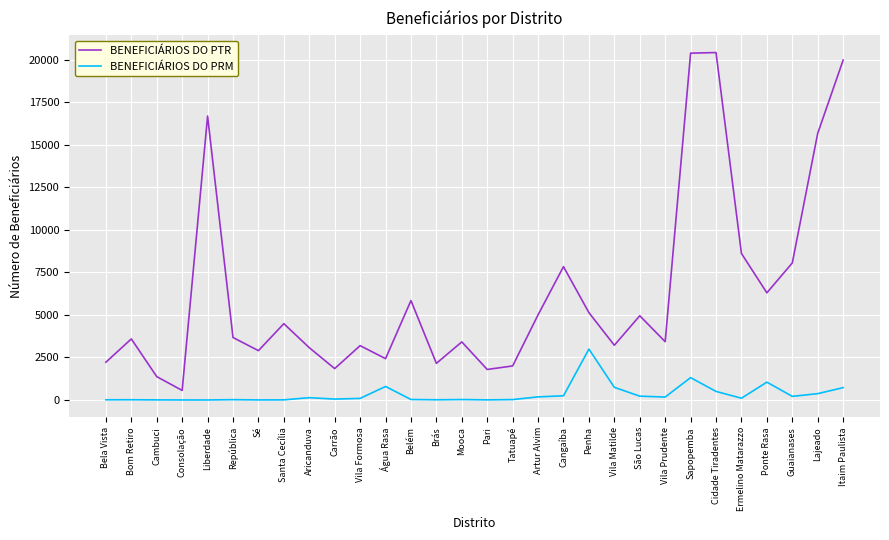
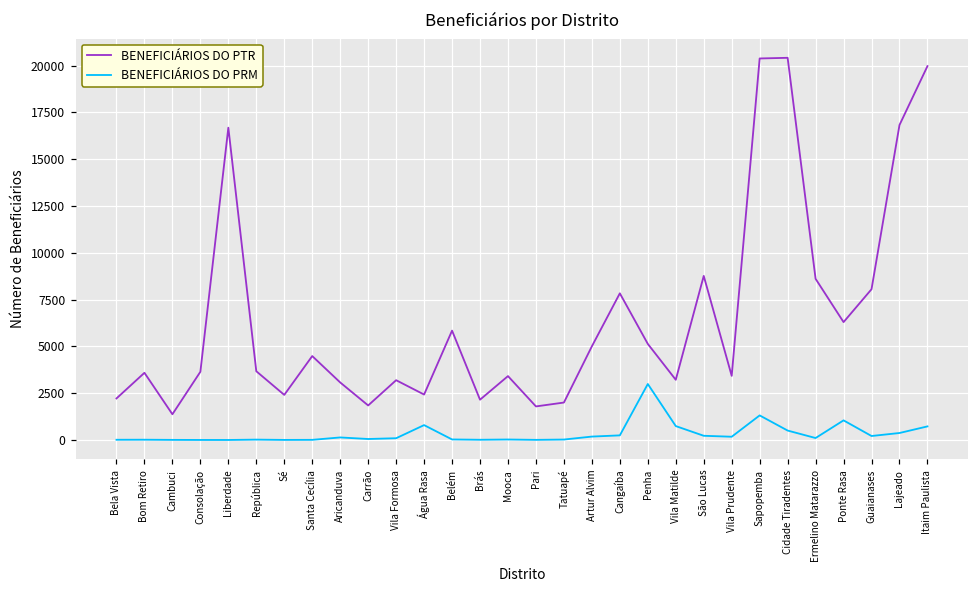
  {
    "BENEFICIÁRIOS DO PTR": {
      "Bela Vista": 2200,
      "Bom Retiro": 3600,
      "Cambuci": 1400,
-     "Consolação": 600,
+     "Consolação": 3600,
      "Liberdade": 16700,
      "República": 3700,
-     "Sé": 2900,
+     "Sé": 2400,
      "Santa Cecília": 4500,
      "Aricanduva": 3100,
      "Carrão": 1800,
      "Vila Formosa": 3200,
      "Água Rasa": 2400,
      "Belém": 5800,
      "Brás": 2200,
      "Mooca": 3400,
      "Pari": 1800,
      "Tatuapé": 2000,
      "Artur Alvim": 5000,
      "Cangaíba": 7800,
      "Penha": 5100,
      "Vila Matilde": 3200,
-     "São Lucas": 5000,
+     "São Lucas": 8800,
      "Vila Prudente": 3400,
      "Sapopemba": 20400,
      "Cidade Tiradentes": 20400,
      "Ermelino Matarazzo": 8600,
      "Ponte Rasa": 6300,
      "Guaianases": 8100,
-     "Lajeado": 15700,
+     "Lajeado": 16800,
      "Itaim Paulista": 20000
    },
    "BENEFICIÁRIOS DO PRM": {
      "Bela Vista": 0,
      "Bom Retiro": 0,
      "Cambuci": 0,
      "Consolação": 0,
      "Liberdade": 0,
      "República": 0,
      "Sé": 0,
      "Santa Cecília": 0,
      "Aricanduva": 100,
      "Carrão": 100,
      "Vila Formosa": 100,
      "Água Rasa": 800,
      "Belém": 0,
      "Brás": 0,
      "Mooca": 0,
      "Pari": 0,
      "Tatuapé": 0,
      "Artur Alvim": 200,
      "Cangaíba": 200,
      "Penha": 3000,
      "Vila Matilde": 700,
      "São Lucas": 200,
      "Vila Prudente": 200,
      "Sapopemba": 1300,
      "Cidade Tiradentes": 500,
      "Ermelino Matarazzo": 100,
      "Ponte Rasa": 1100,
      "Guaianases": 200,
      "Lajeado": 400,
      "Itaim Paulista": 700
    }
  }
